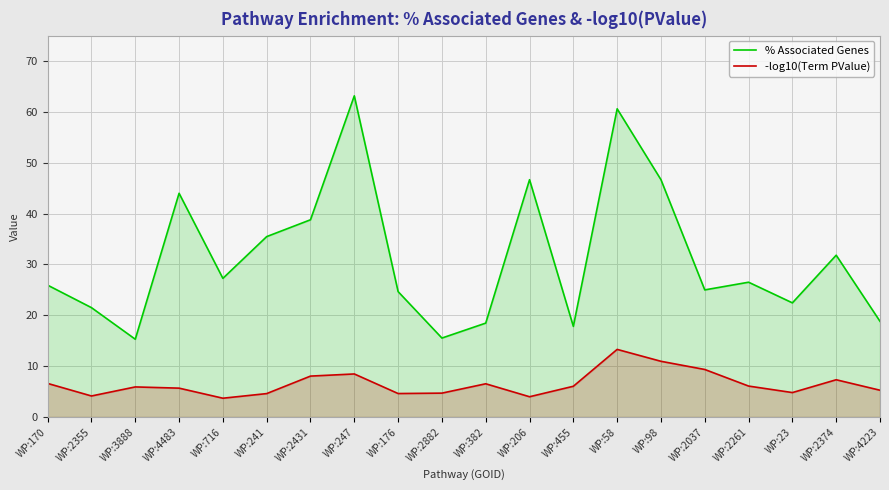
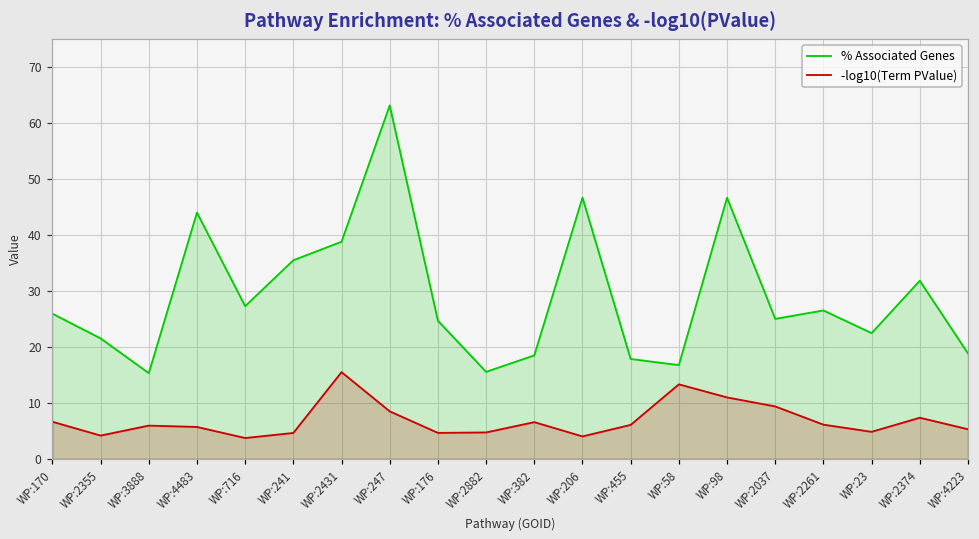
  {
    "% Associated Genes": {
      "WP:170": 26,
      "WP:2355": 22,
      "WP:3888": 15,
      "WP:4483": 44,
      "WP:716": 27,
      "WP:241": 35,
      "WP:2431": 39,
      "WP:247": 63,
      "WP:176": 25,
      "WP:2882": 16,
      "WP:382": 18,
      "WP:206": 47,
      "WP:455": 18,
-     "WP:58": 61,
+     "WP:58": 17,
      "WP:98": 47,
      "WP:2037": 25,
      "WP:2261": 27,
      "WP:23": 22,
      "WP:2374": 32,
      "WP:4223": 19
    },
    "-log10(Term PValue)": {
      "WP:170": 7,
      "WP:2355": 4,
      "WP:3888": 6,
      "WP:4483": 6,
      "WP:716": 4,
      "WP:241": 5,
-     "WP:2431": 8,
+     "WP:2431": 15,
      "WP:247": 8,
      "WP:176": 5,
      "WP:2882": 5,
      "WP:382": 7,
      "WP:206": 4,
      "WP:455": 6,
      "WP:58": 13,
      "WP:98": 11,
      "WP:2037": 9,
      "WP:2261": 6,
      "WP:23": 5,
      "WP:2374": 7,
      "WP:4223": 5
    }
  }
